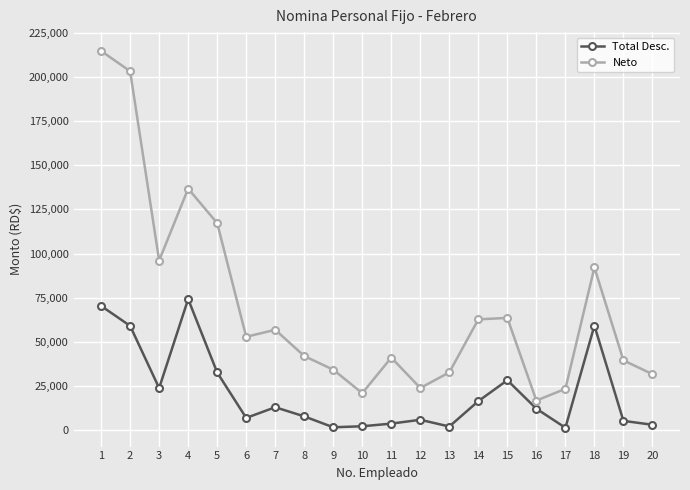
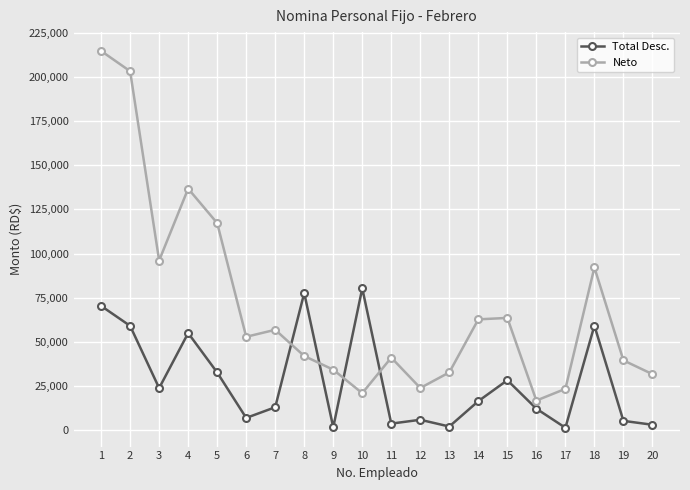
  {
    "Total Desc.": {
      "1": "70,000",
      "2": "59,000",
      "3": "24,000",
-     "4": "74,000",
+     "4": "55,000",
      "5": "33,000",
      "6": "7,000",
      "7": "13,000",
-     "8": "8,000",
+     "8": "78,000",
      "9": "2,000",
-     "10": "2,000",
+     "10": "80,000",
      "11": "4,000",
      "12": "6,000",
      "13": "2,000",
      "14": "17,000",
      "15": "28,000",
      "16": "12,000",
      "17": "2,000",
      "18": "59,000",
      "19": "5,000",
      "20": "3,000"
    },
    "Neto": {
      "1": "215,000",
      "2": "203,000",
      "3": "96,000",
      "4": "137,000",
      "5": "117,000",
      "6": "53,000",
      "7": "57,000",
      "8": "42,000",
      "9": "34,000",
      "10": "21,000",
      "11": "41,000",
      "12": "24,000",
      "13": "33,000",
      "14": "63,000",
      "15": "64,000",
      "16": "17,000",
      "17": "23,000",
      "18": "92,000",
      "19": "40,000",
      "20": "32,000"
    }
  }
